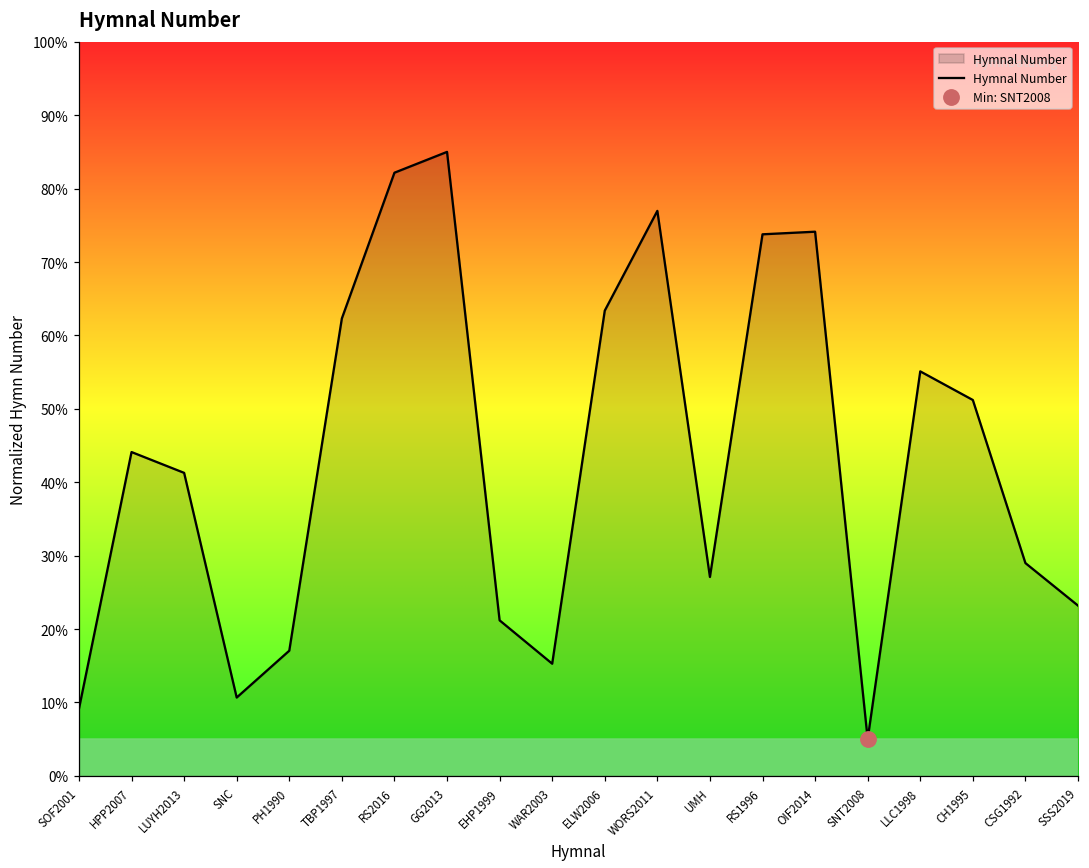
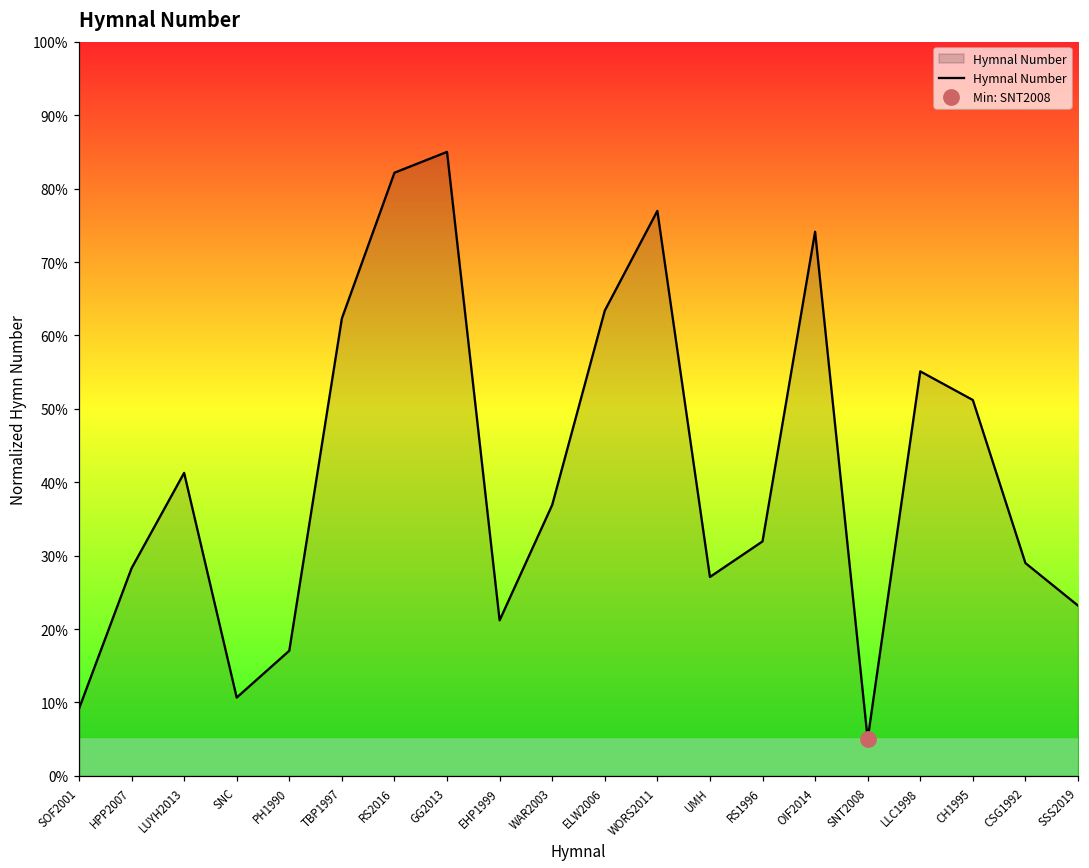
  {
    "Hymnal Number": {
      "SOF2001": "9%",
-     "HPP2007": "44%",
+     "HPP2007": "28%",
      "LUYH2013": "41%",
      "SNC": "11%",
      "PH1990": "17%",
      "TBP1997": "62%",
      "RS2016": "82%",
      "GG2013": "85%",
      "EHP1999": "21%",
-     "WAR2003": "15%",
+     "WAR2003": "37%",
      "ELW2006": "63%",
      "WORS2011": "77%",
      "UMH": "27%",
-     "RS1996": "74%",
+     "RS1996": "32%",
      "OIF2014": "74%",
      "LLC1998": "55%",
      "CH1995": "51%",
      "CSG1992": "29%",
      "SSS2019": "23%"
    }
  }
